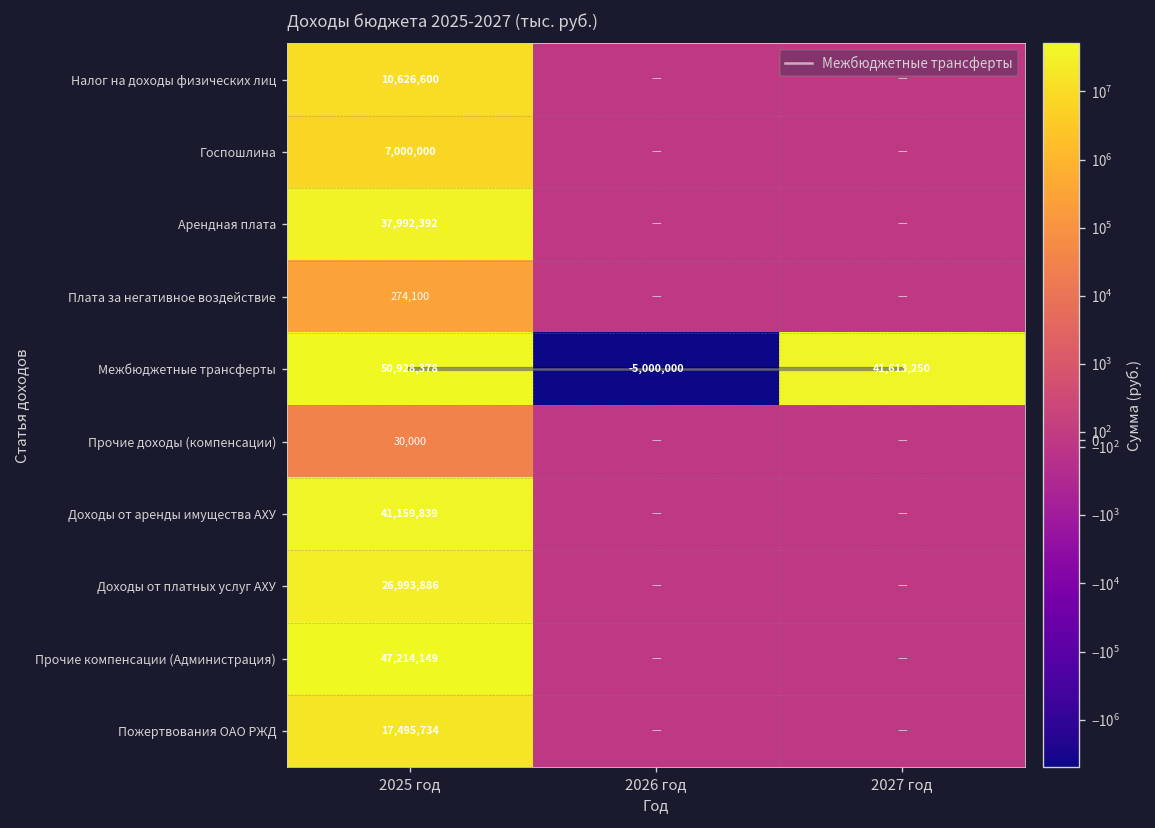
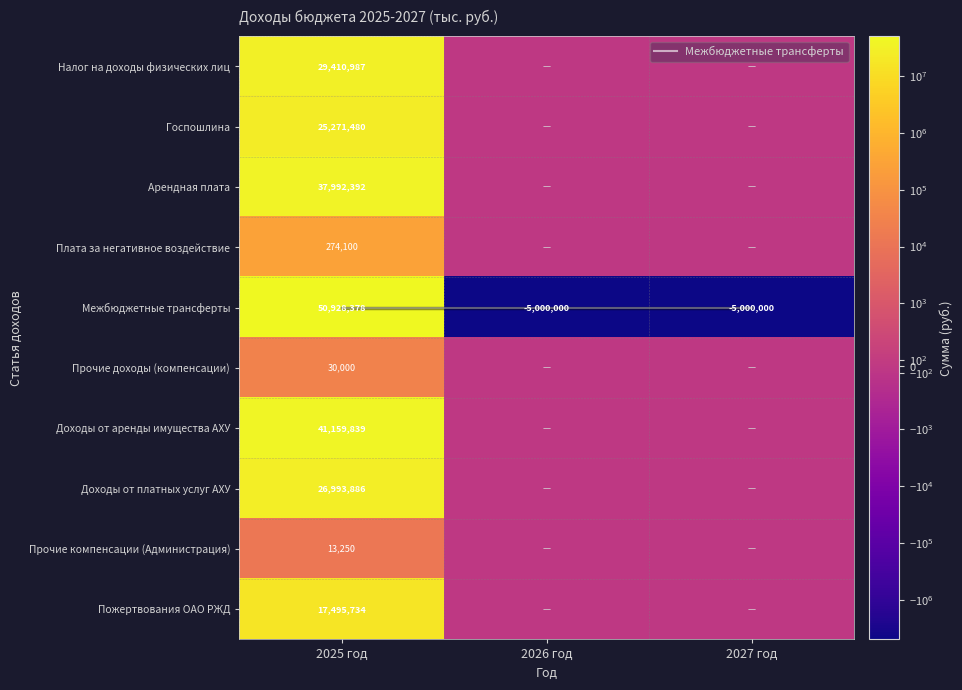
  {
    "Налог на доходы физических лиц": {
-     "2025 год": "10,626,600"
+     "2025 год": "29,410,987"
    },
    "Госпошлина": {
-     "2025 год": "7,000,000"
+     "2025 год": "25,271,480"
    },
    "Арендная плата": {
      "2025 год": "37,992,392"
    },
    "Плата за негативное воздействие": {
      "2025 год": "274,100"
    },
    "Межбюджетные трансферты": {
-     "2027 год": "41,613,250"
+     "2027 год": "-5,000,000"
    },
    "Прочие доходы (компенсации)": {
      "2025 год": "30,000"
    },
    "Доходы от аренды имущества АХУ": {
      "2025 год": "41,159,839"
    },
    "Доходы от платных услуг АХУ": {
      "2025 год": "26,993,886"
    },
    "Прочие компенсации (Администрация)": {
-     "2025 год": "47,214,149"
+     "2025 год": "13,250"
    },
    "Пожертвования ОАО РЖД": {
      "2025 год": "17,495,734"
    }
  }
